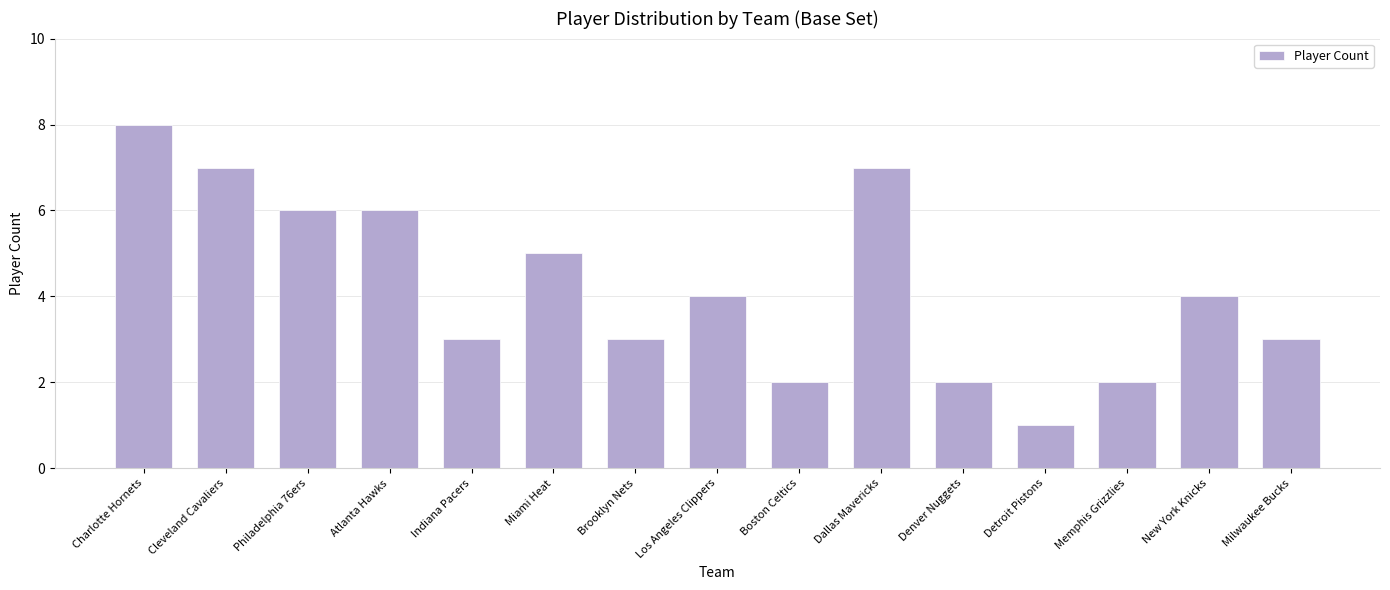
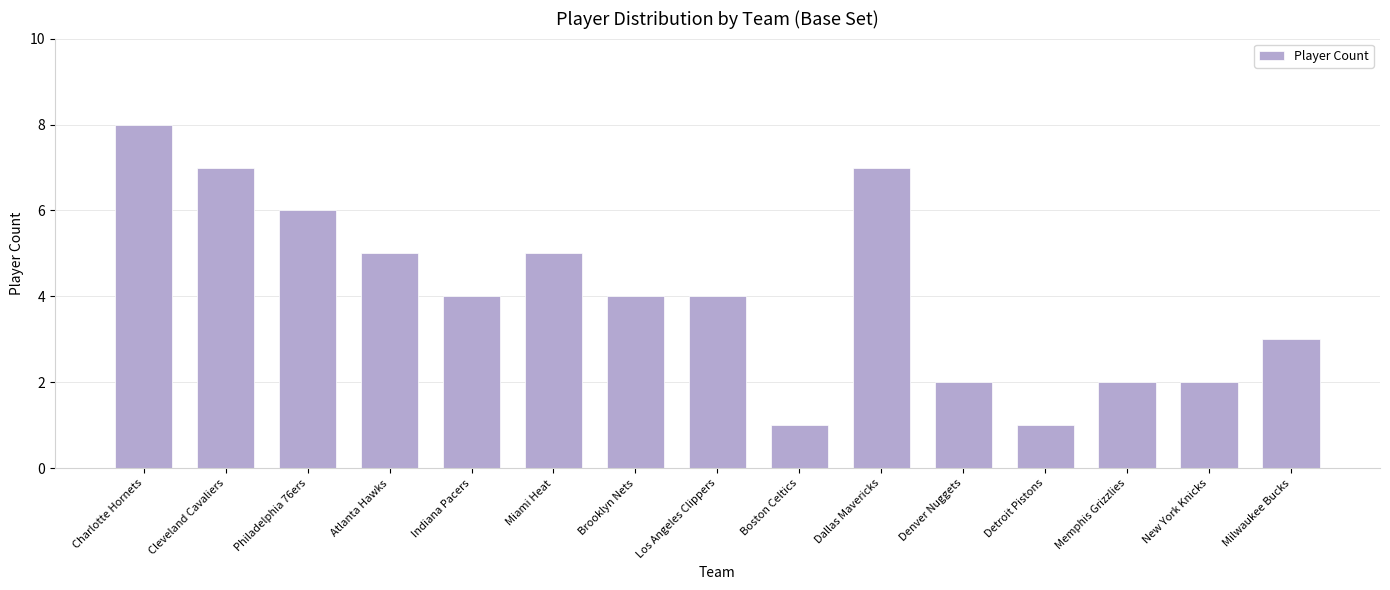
  {
    "Charlotte Hornets": 8,
    "Cleveland Cavaliers": 7,
    "Philadelphia 76ers": 6,
-   "Atlanta Hawks": 6,
-   "Indiana Pacers": 3,
+   "Atlanta Hawks": 5,
+   "Indiana Pacers": 4,
    "Miami Heat": 5,
-   "Brooklyn Nets": 3,
+   "Brooklyn Nets": 4,
    "Los Angeles Clippers": 4,
-   "Boston Celtics": 2,
+   "Boston Celtics": 1,
    "Dallas Mavericks": 7,
    "Denver Nuggets": 2,
    "Detroit Pistons": 1,
    "Memphis Grizzlies": 2,
-   "New York Knicks": 4,
+   "New York Knicks": 2,
    "Milwaukee Bucks": 3
  }
